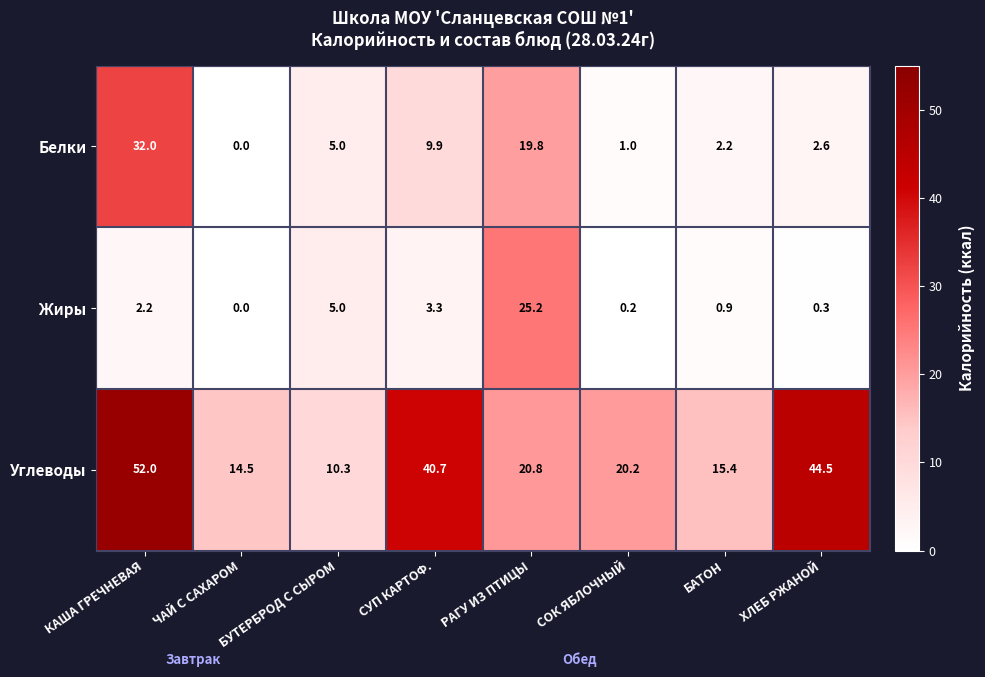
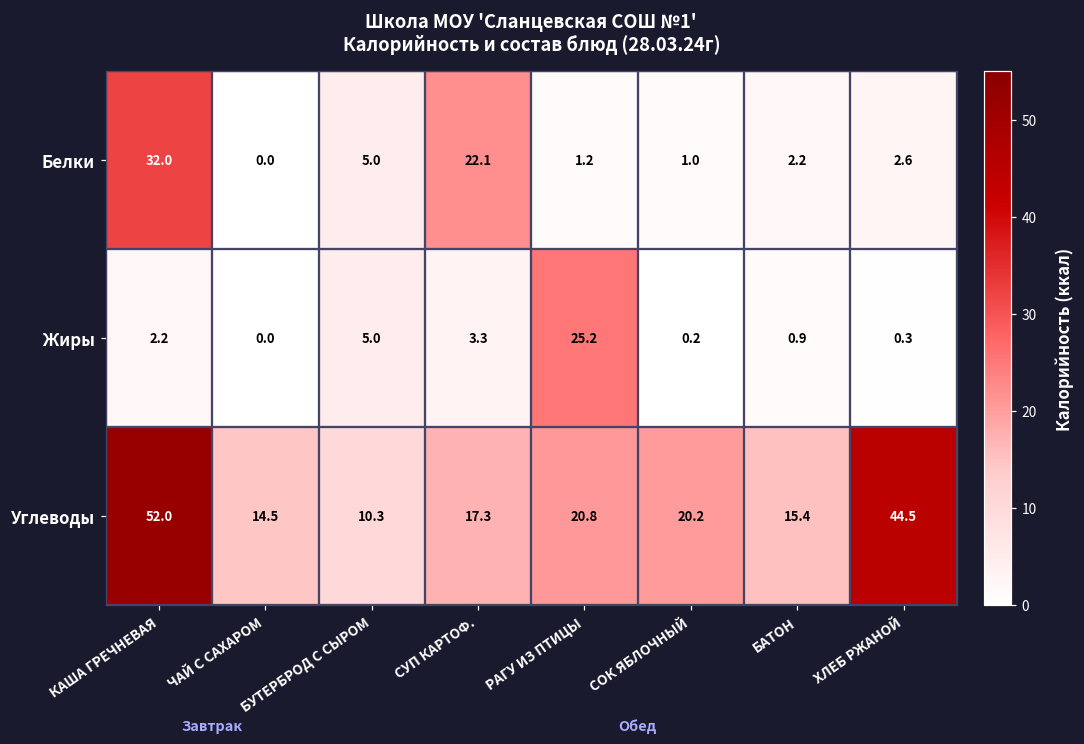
  {
    "Белки": {
      "КАША ГРЕЧНЕВАЯ": 32.0,
      "ЧАЙ С САХАРОМ": 0.0,
      "БУТЕРБРОД С СЫРОМ": 5.0,
-     "СУП КАРТОФ.": 9.9,
-     "РАГУ ИЗ ПТИЦЫ": 19.8,
+     "СУП КАРТОФ.": 22.1,
+     "РАГУ ИЗ ПТИЦЫ": 1.2,
      "СОК ЯБЛОЧНЫЙ": 1.0,
      "БАТОН": 2.2,
      "ХЛЕБ РЖАНОЙ": 2.6
    },
    "Жиры": {
      "КАША ГРЕЧНЕВАЯ": 2.2,
      "ЧАЙ С САХАРОМ": 0.0,
      "БУТЕРБРОД С СЫРОМ": 5.0,
      "СУП КАРТОФ.": 3.3,
      "РАГУ ИЗ ПТИЦЫ": 25.2,
      "СОК ЯБЛОЧНЫЙ": 0.2,
      "БАТОН": 0.9,
      "ХЛЕБ РЖАНОЙ": 0.3
    },
    "Углеводы": {
      "КАША ГРЕЧНЕВАЯ": 52.0,
      "ЧАЙ С САХАРОМ": 14.5,
      "БУТЕРБРОД С СЫРОМ": 10.3,
-     "СУП КАРТОФ.": 40.7,
+     "СУП КАРТОФ.": 17.3,
      "РАГУ ИЗ ПТИЦЫ": 20.8,
      "СОК ЯБЛОЧНЫЙ": 20.2,
      "БАТОН": 15.4,
      "ХЛЕБ РЖАНОЙ": 44.5
    }
  }
